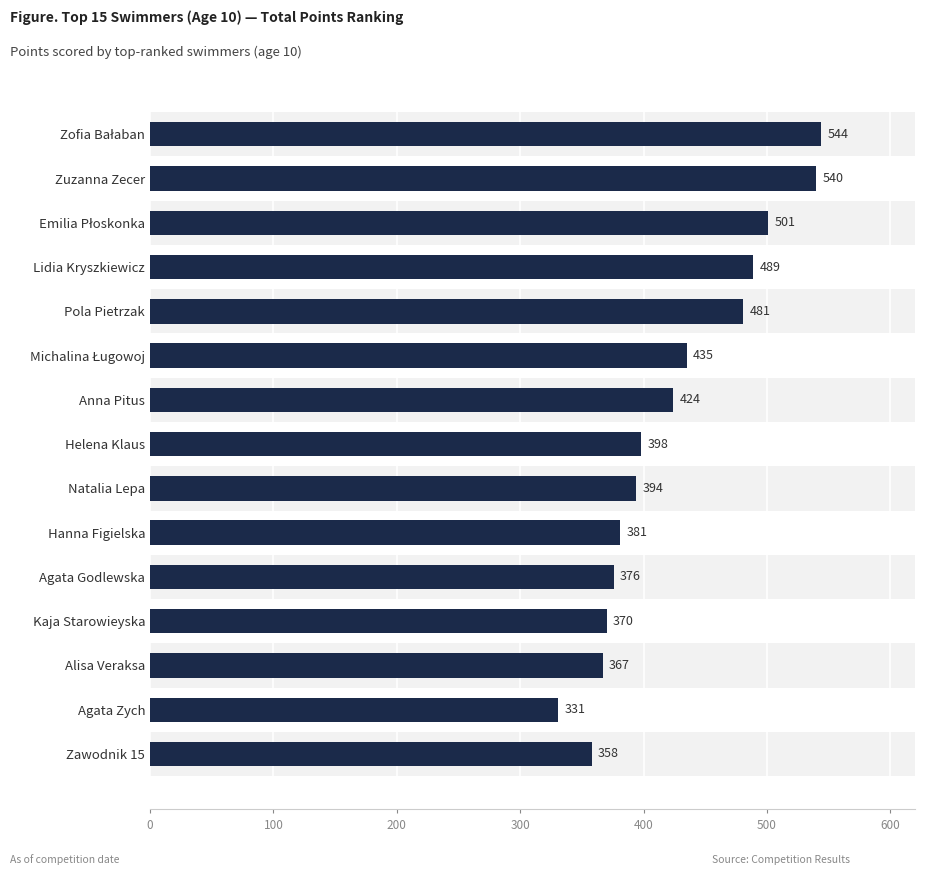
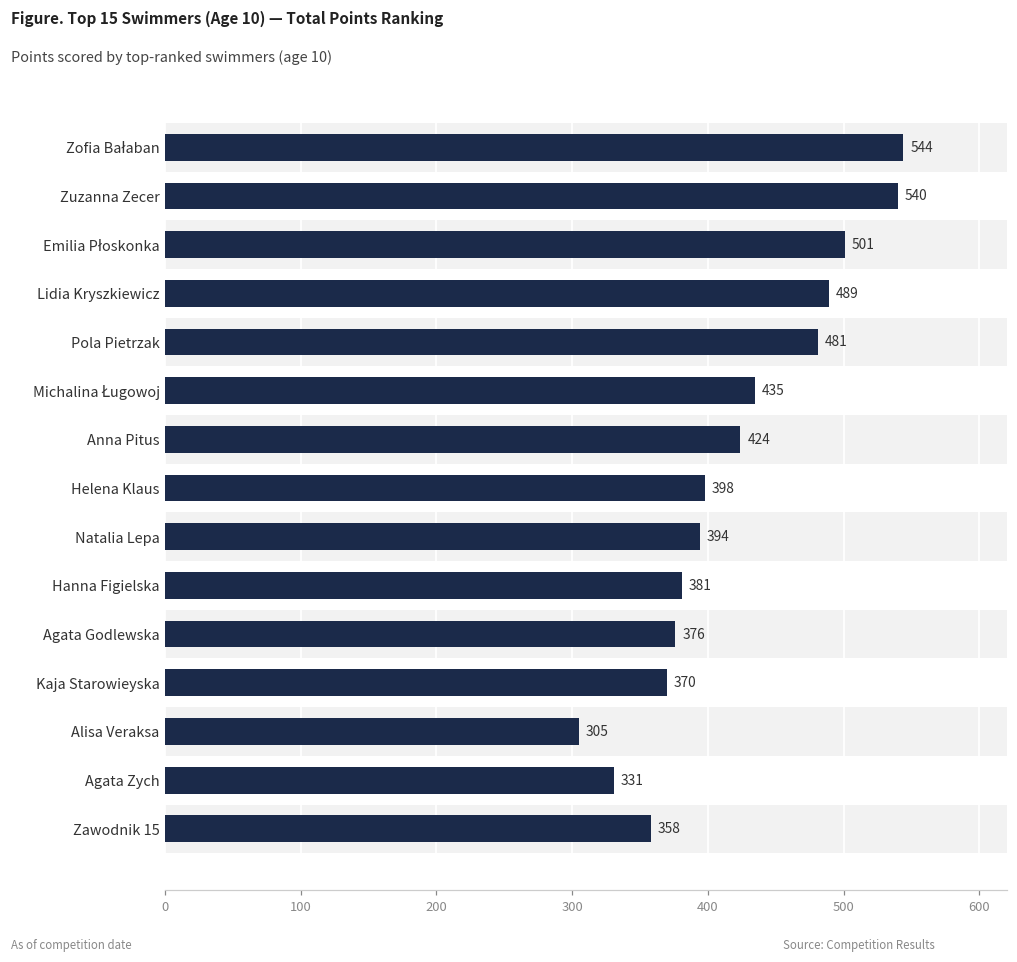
  {
    "Zofia Bałaban": 544,
    "Zuzanna Zecer": 540,
    "Emilia Płoskonka": 501,
    "Lidia Kryszkiewicz": 489,
    "Pola Pietrzak": 481,
    "Michalina Ługowoj": 435,
    "Anna Pitus": 424,
    "Helena Klaus": 398,
    "Natalia Lepa": 394,
    "Hanna Figielska": 381,
    "Agata Godlewska": 376,
    "Kaja Starowieyska": 370,
-   "Alisa Veraksa": 367,
+   "Alisa Veraksa": 305,
    "Agata Zych": 331,
    "Zawodnik 15": 358
  }
